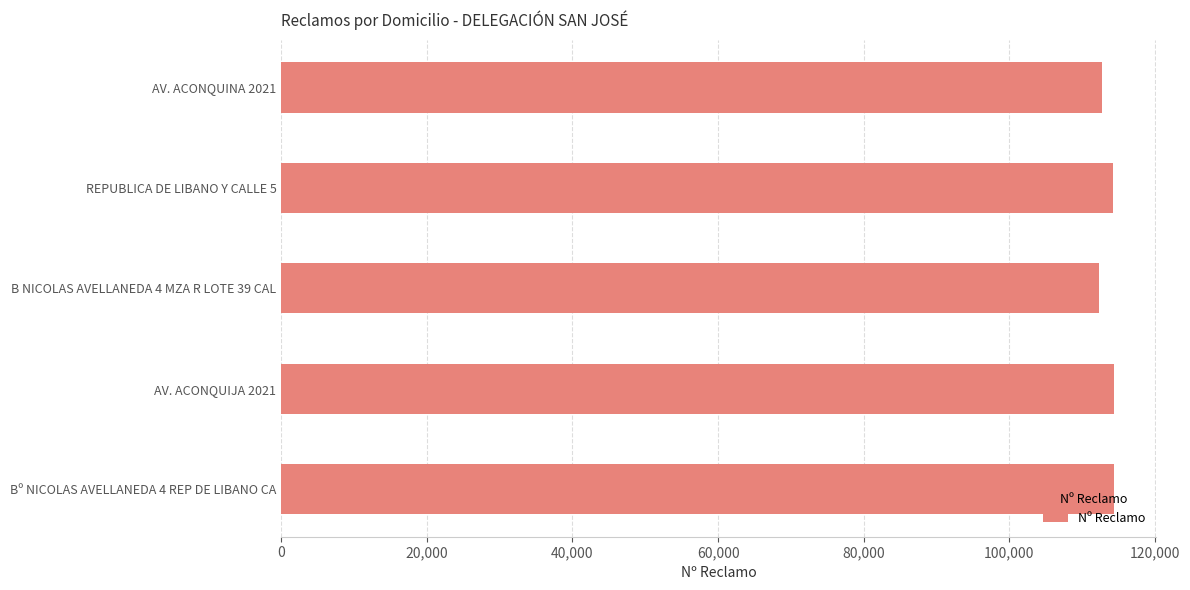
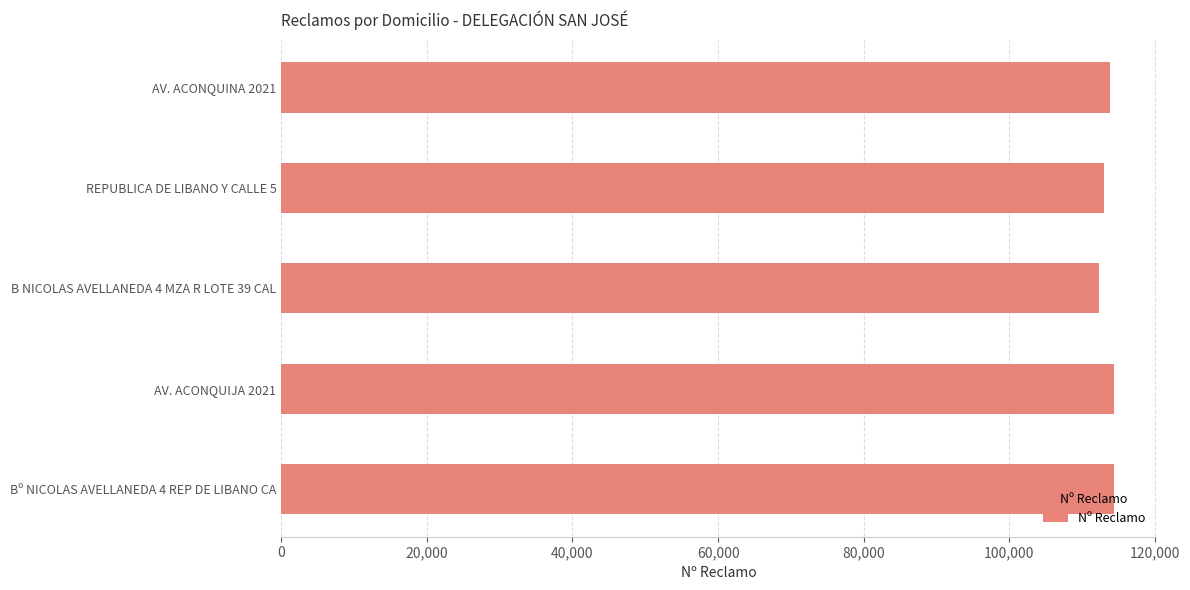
  {
-   "AV. ACONQUINA 2021": "113,000",
-   "REPUBLICA DE LIBANO Y CALLE 5": "114,000",
+   "AV. ACONQUINA 2021": "114,000",
+   "REPUBLICA DE LIBANO Y CALLE 5": "113,000",
    "B NICOLAS AVELLANEDA 4 MZA R LOTE 39 CAL": "112,000",
    "AV. ACONQUIJA 2021": "114,000",
    "Bº NICOLAS AVELLANEDA 4 REP DE LIBANO CA": "114,000"
  }
